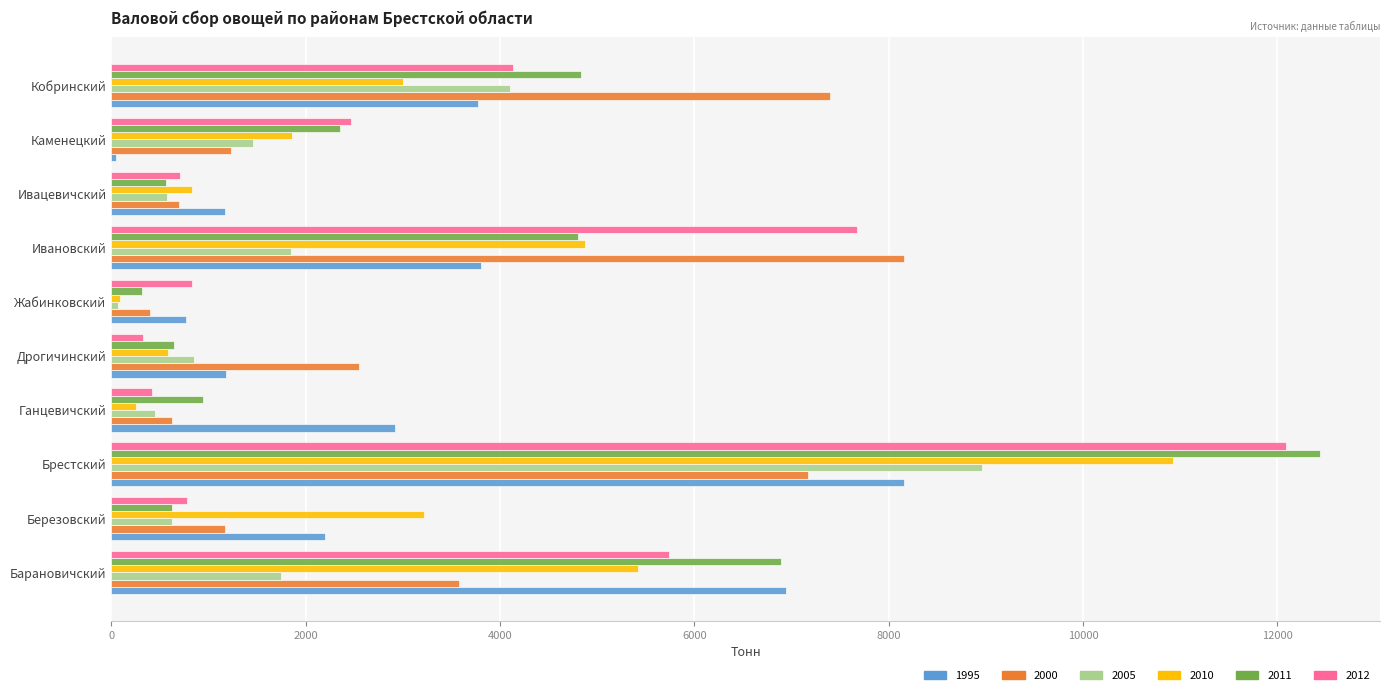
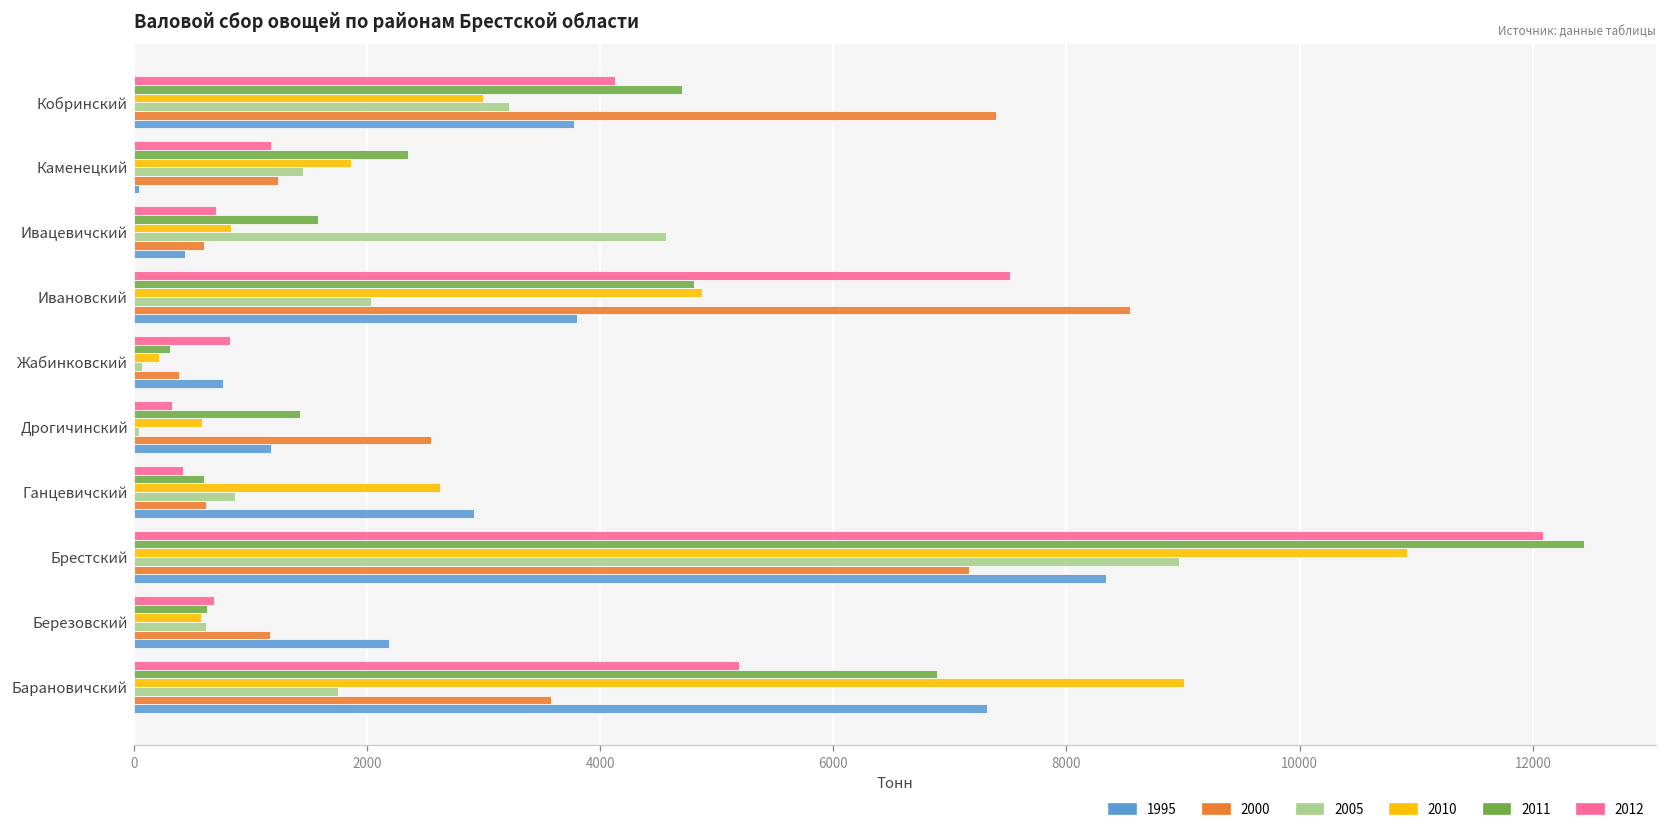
  {
    "1995": {
      "Кобринский": 3800,
      "Каменецкий": 0,
-     "Ивацевичский": 1200,
+     "Ивацевичский": 400,
      "Ивановский": 3800,
      "Жабинковский": 800,
      "Дрогичинский": 1200,
      "Ганцевичский": 2900,
-     "Брестский": 8200,
+     "Брестский": 8300,
      "Березовский": 2200,
-     "Барановичский": 6900
+     "Барановичский": 7300
    },
    "2000": {
      "Кобринский": 7400,
      "Каменецкий": 1200,
-     "Ивацевичский": 700,
-     "Ивановский": 8200,
+     "Ивацевичский": 600,
+     "Ивановский": 8500,
      "Жабинковский": 400,
      "Дрогичинский": 2500,
      "Ганцевичский": 600,
      "Брестский": 7200,
      "Березовский": 1200,
      "Барановичский": 3600
    },
    "2005": {
-     "Кобринский": 4100,
+     "Кобринский": 3200,
      "Каменецкий": 1500,
-     "Ивацевичский": 600,
-     "Ивановский": 1800,
+     "Ивацевичский": 4600,
+     "Ивановский": 2000,
      "Жабинковский": 100,
-     "Дрогичинский": 800,
-     "Ганцевичский": 400,
+     "Дрогичинский": 0,
+     "Ганцевичский": 900,
      "Брестский": 9000,
      "Березовский": 600,
      "Барановичский": 1700
    },
    "2010": {
      "Кобринский": 3000,
      "Каменецкий": 1900,
      "Ивацевичский": 800,
      "Ивановский": 4900,
-     "Жабинковский": 100,
+     "Жабинковский": 200,
      "Дрогичинский": 600,
-     "Ганцевичский": 300,
+     "Ганцевичский": 2600,
      "Брестский": 10900,
-     "Березовский": 3200,
-     "Барановичский": 5400
+     "Березовский": 600,
+     "Барановичский": 9000
    },
    "2011": {
-     "Кобринский": 4800,
+     "Кобринский": 4700,
      "Каменецкий": 2400,
-     "Ивацевичский": 600,
+     "Ивацевичский": 1600,
      "Ивановский": 4800,
      "Жабинковский": 300,
-     "Дрогичинский": 600,
-     "Ганцевичский": 900,
+     "Дрогичинский": 1400,
+     "Ганцевичский": 600,
      "Брестский": 12400,
      "Березовский": 600,
      "Барановичский": 6900
    },
    "2012": {
      "Кобринский": 4100,
-     "Каменецкий": 2500,
+     "Каменецкий": 1200,
      "Ивацевичский": 700,
-     "Ивановский": 7700,
+     "Ивановский": 7500,
      "Жабинковский": 800,
      "Дрогичинский": 300,
      "Ганцевичский": 400,
      "Брестский": 12100,
-     "Березовский": 800,
-     "Барановичский": 5700
+     "Березовский": 700,
+     "Барановичский": 5200
    }
  }
